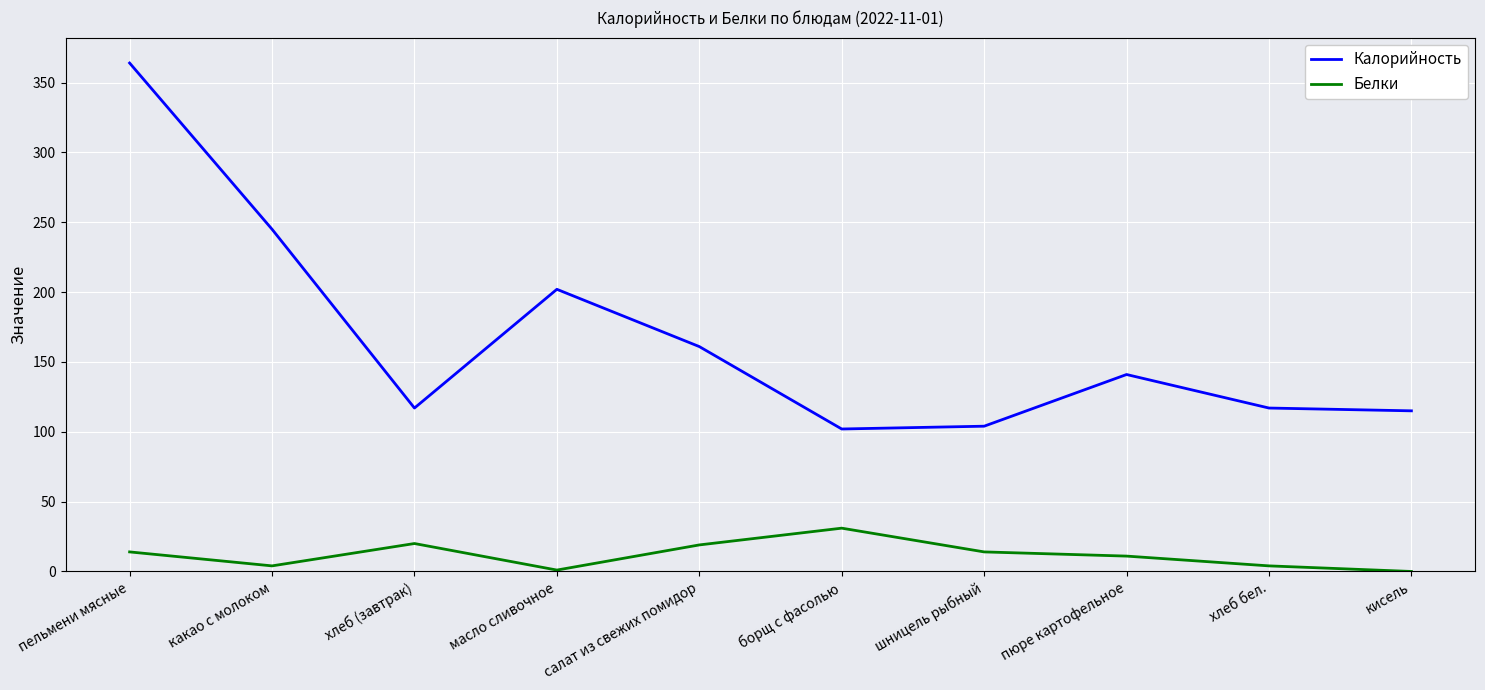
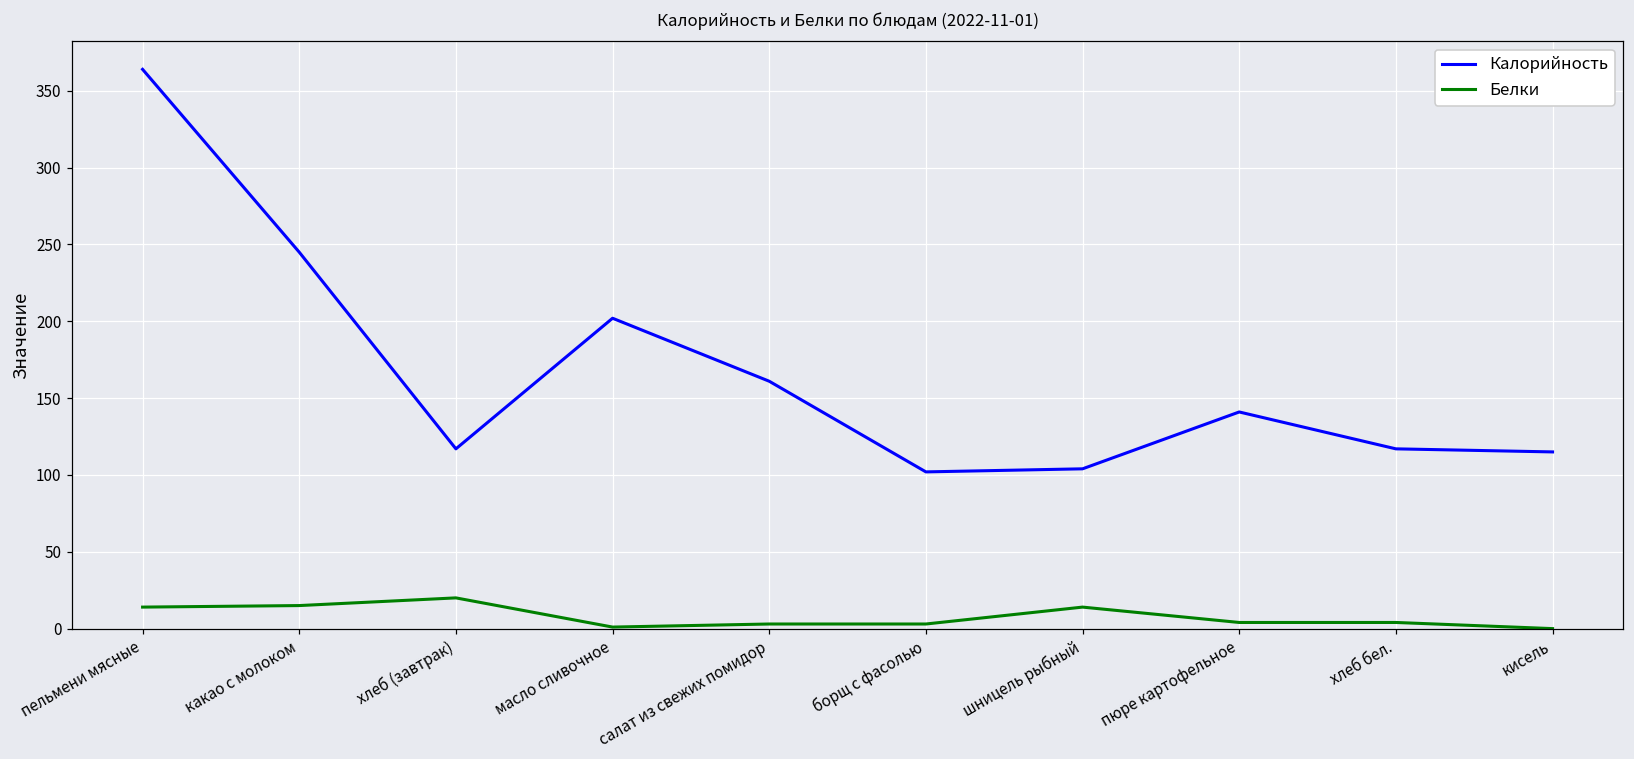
  {
    "Калорийность": {
      "пельмени мясные": 364,
      "какао с молоком": 245,
      "хлеб (завтрак)": 117,
      "масло сливочное": 202,
      "салат из свежих помидор": 161,
      "борщ с фасолью": 102,
      "шницель рыбный": 104,
      "пюре картофельное": 141,
      "хлеб бел.": 117,
      "кисель": 115
    },
    "Белки": {
      "пельмени мясные": 14,
-     "какао с молоком": 4,
+     "какао с молоком": 15,
      "хлеб (завтрак)": 20,
      "масло сливочное": 1,
-     "салат из свежих помидор": 19,
-     "борщ с фасолью": 31,
+     "салат из свежих помидор": 3,
+     "борщ с фасолью": 3,
      "шницель рыбный": 14,
-     "пюре картофельное": 11,
+     "пюре картофельное": 4,
      "хлеб бел.": 4,
      "кисель": 0
    }
  }
